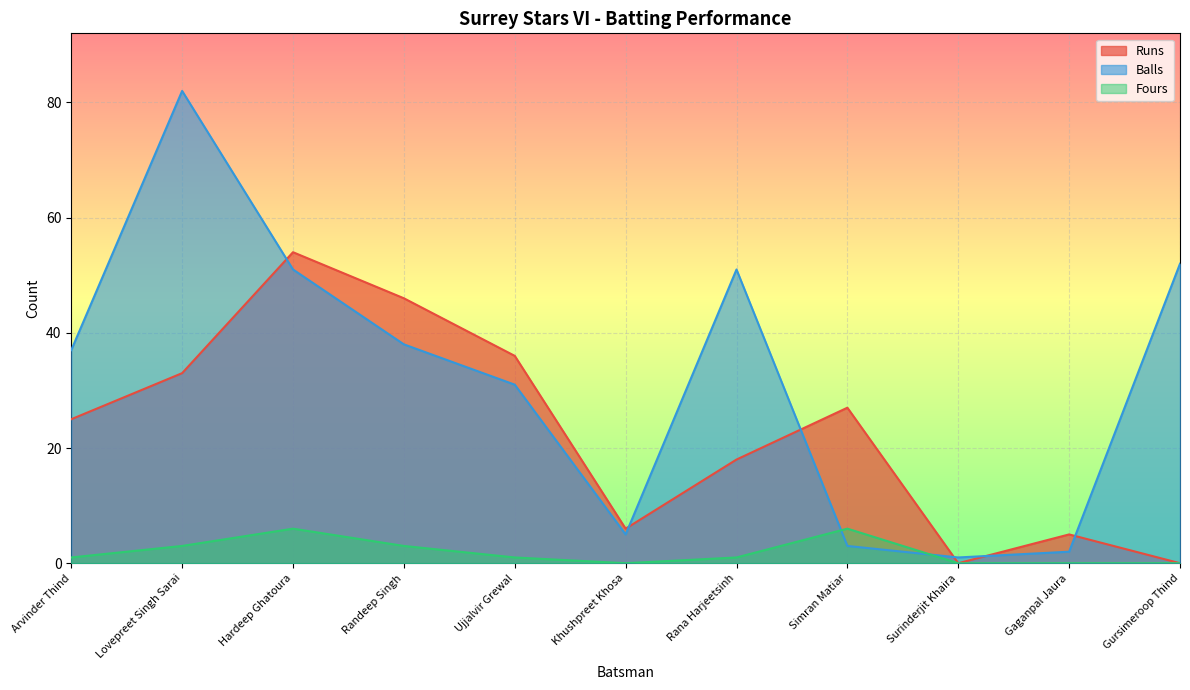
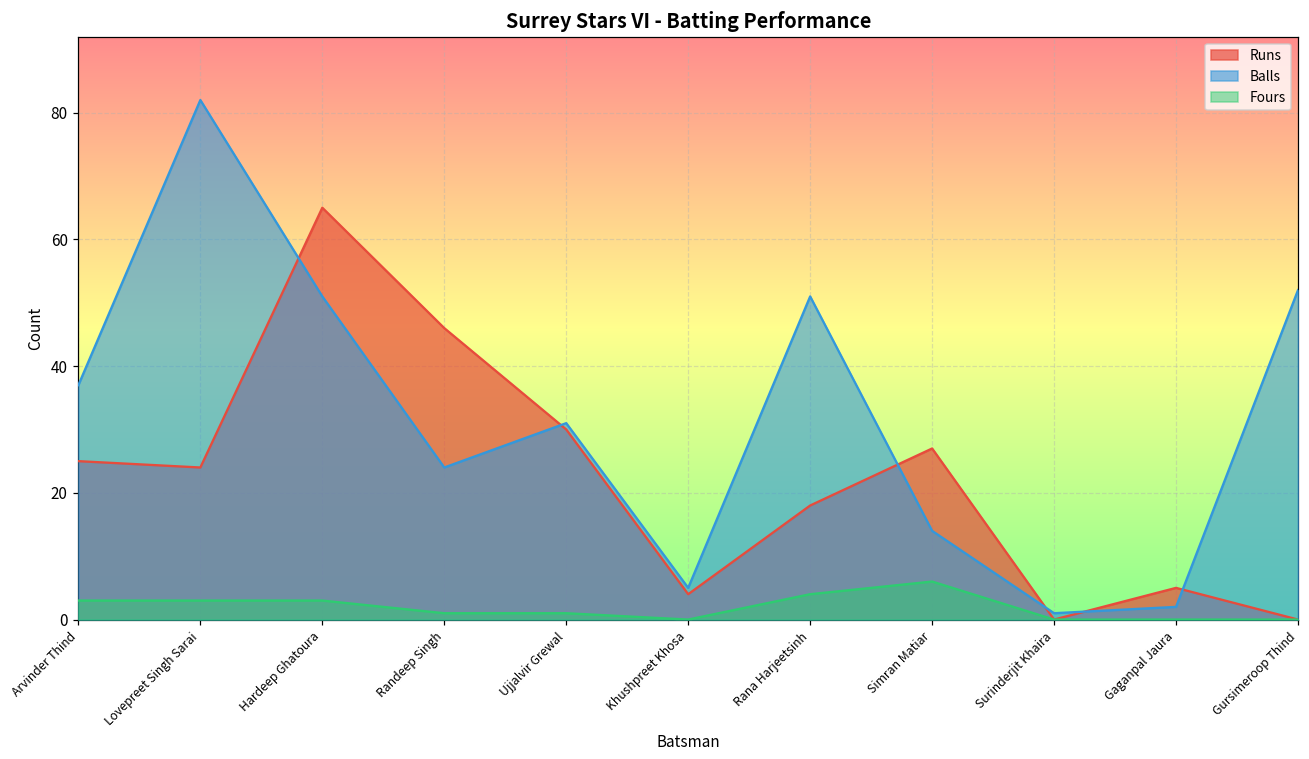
  {
    "Runs": {
      "Arvinder Thind": 25,
-     "Lovepreet Singh Sarai": 33,
-     "Hardeep Ghatoura": 54,
+     "Lovepreet Singh Sarai": 24,
+     "Hardeep Ghatoura": 65,
      "Randeep Singh": 46,
-     "Ujjalvir Grewal": 36,
-     "Khushpreet Khosa": 6,
+     "Ujjalvir Grewal": 30,
+     "Khushpreet Khosa": 4,
      "Rana Harjeetsinh": 18,
      "Simran Matiar": 27,
      "Gaganpal Jaura": 5
    },
    "Balls": {
      "Arvinder Thind": 37,
      "Lovepreet Singh Sarai": 82,
      "Hardeep Ghatoura": 51,
-     "Randeep Singh": 38,
+     "Randeep Singh": 24,
      "Ujjalvir Grewal": 31,
      "Khushpreet Khosa": 5,
      "Rana Harjeetsinh": 51,
-     "Simran Matiar": 3,
+     "Simran Matiar": 14,
      "Surinderjit Khaira": 1,
      "Gaganpal Jaura": 2,
      "Gursimeroop Thind": 52
    },
    "Fours": {
-     "Arvinder Thind": 1,
+     "Arvinder Thind": 3,
      "Lovepreet Singh Sarai": 3,
-     "Hardeep Ghatoura": 6,
-     "Randeep Singh": 3,
+     "Hardeep Ghatoura": 3,
+     "Randeep Singh": 1,
      "Ujjalvir Grewal": 1,
      "Khushpreet Khosa": 0,
-     "Rana Harjeetsinh": 1,
+     "Rana Harjeetsinh": 4,
      "Simran Matiar": 6,
      "Gaganpal Jaura": 0
    }
  }
